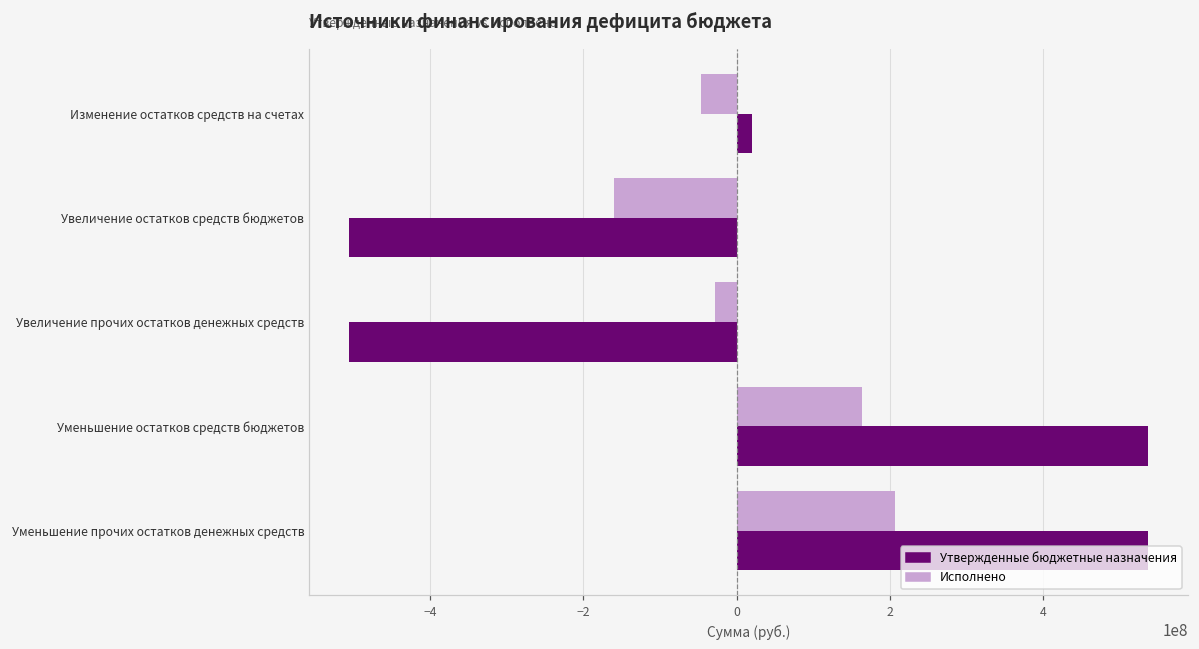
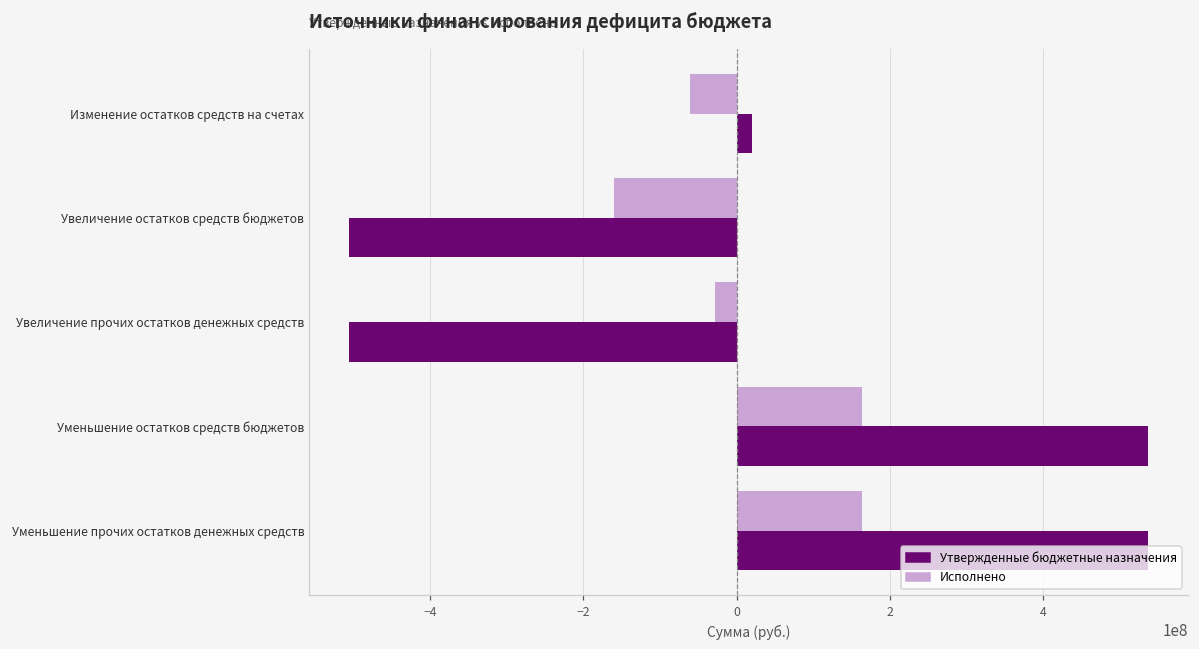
  {
    "Утвержденные бюджетные назначения": {
      "Изменение остатков средств на счетах": 20000000,
      "Увеличение остатков средств бюджетов": -510000000,
      "Увеличение прочих остатков денежных средств": -510000000,
      "Уменьшение остатков средств бюджетов": 540000000
    },
    "Исполнено": {
-     "Изменение остатков средств на счетах": -50000000,
+     "Изменение остатков средств на счетах": -60000000,
      "Увеличение остатков средств бюджетов": -160000000,
      "Увеличение прочих остатков денежных средств": -30000000,
      "Уменьшение остатков средств бюджетов": 160000000,
-     "Уменьшение прочих остатков денежных средств": 210000000
+     "Уменьшение прочих остатков денежных средств": 160000000
    }
  }
